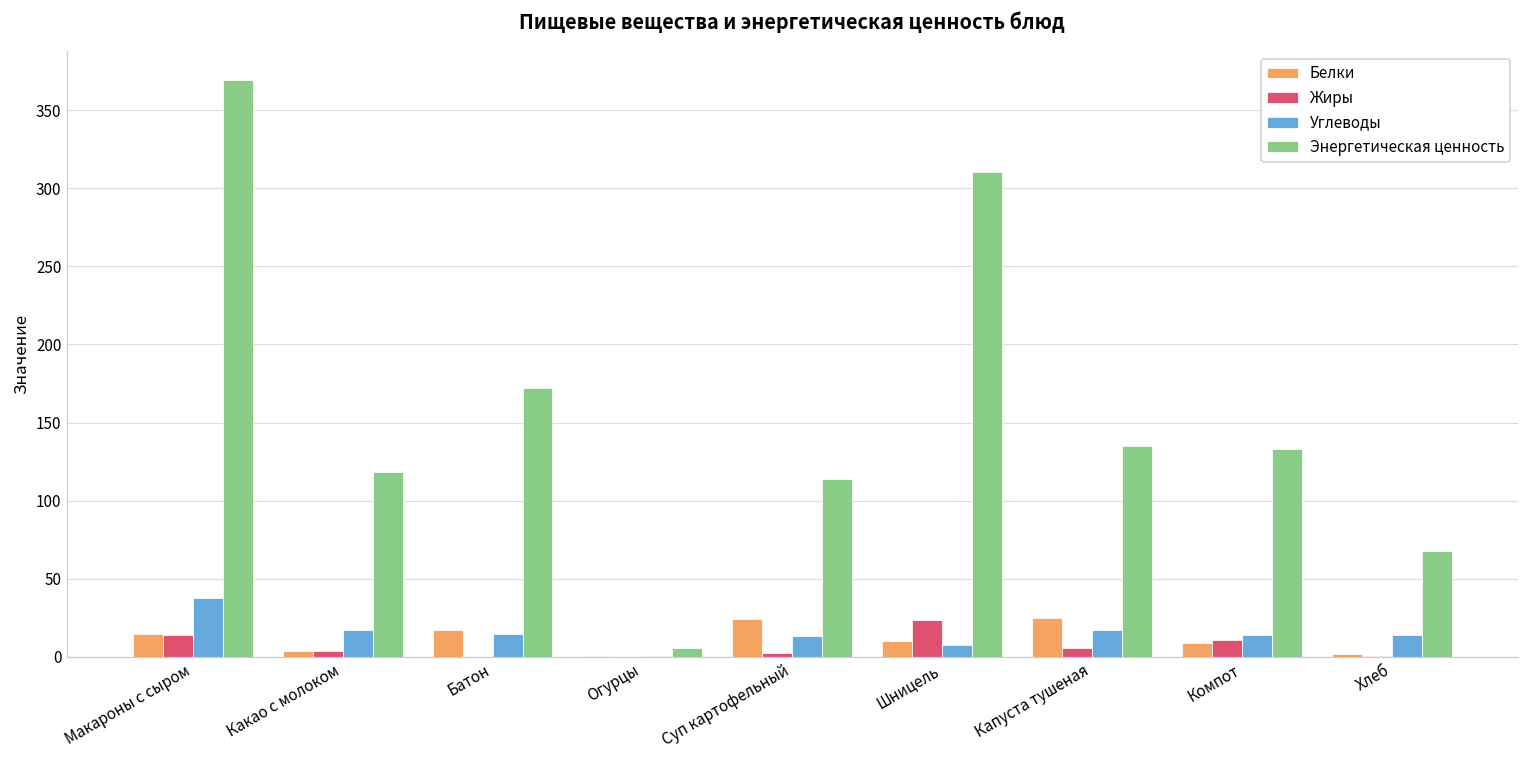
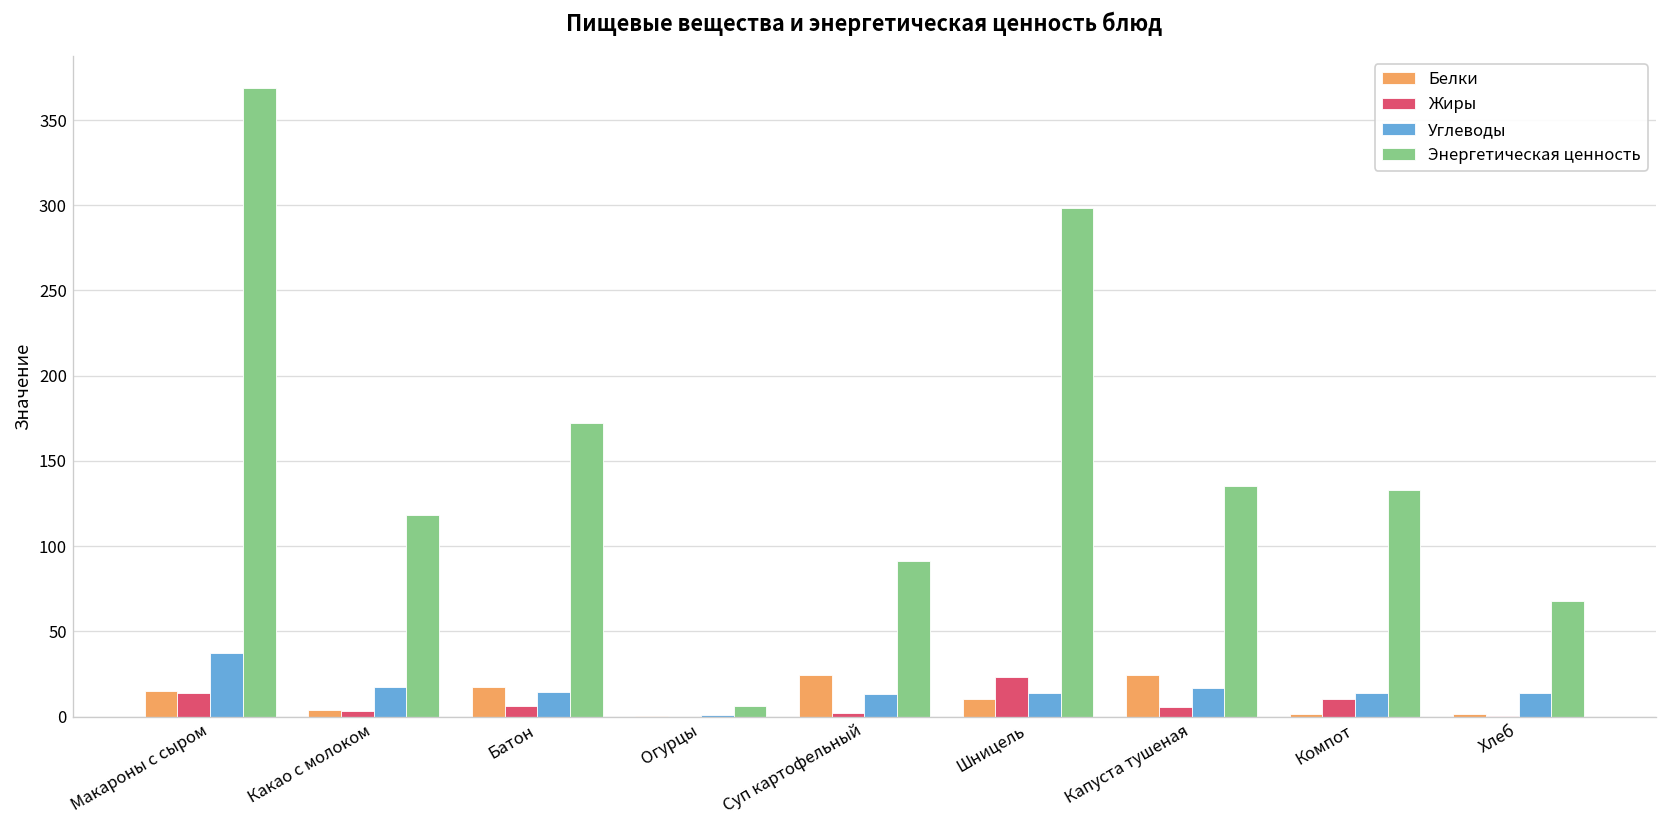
  {
    "Белки": {
      "Макароны с сыром": 15,
      "Какао с молоком": 4,
      "Батон": 18,
      "Суп картофельный": 24,
      "Шницель": 11,
      "Капуста тушеная": 25,
-     "Компот": 9,
+     "Компот": 2,
      "Хлеб": 2
    },
    "Жиры": {
      "Макароны с сыром": 14,
      "Какао с молоком": 4,
-     "Батон": 0,
+     "Батон": 6,
      "Суп картофельный": 2,
      "Шницель": 23,
      "Капуста тушеная": 6,
      "Компот": 11
    },
    "Углеводы": {
      "Макароны с сыром": 38,
      "Какао с молоком": 18,
      "Батон": 15,
      "Суп картофельный": 13,
-     "Шницель": 8,
+     "Шницель": 14,
      "Капуста тушеная": 17,
      "Компот": 14,
      "Хлеб": 14
    },
    "Энергетическая ценность": {
      "Макароны с сыром": 369,
      "Какао с молоком": 118,
      "Батон": 172,
      "Огурцы": 6,
-     "Суп картофельный": 114,
-     "Шницель": 310,
+     "Суп картофельный": 91,
+     "Шницель": 299,
      "Капуста тушеная": 135,
      "Компот": 133,
      "Хлеб": 68
    }
  }
